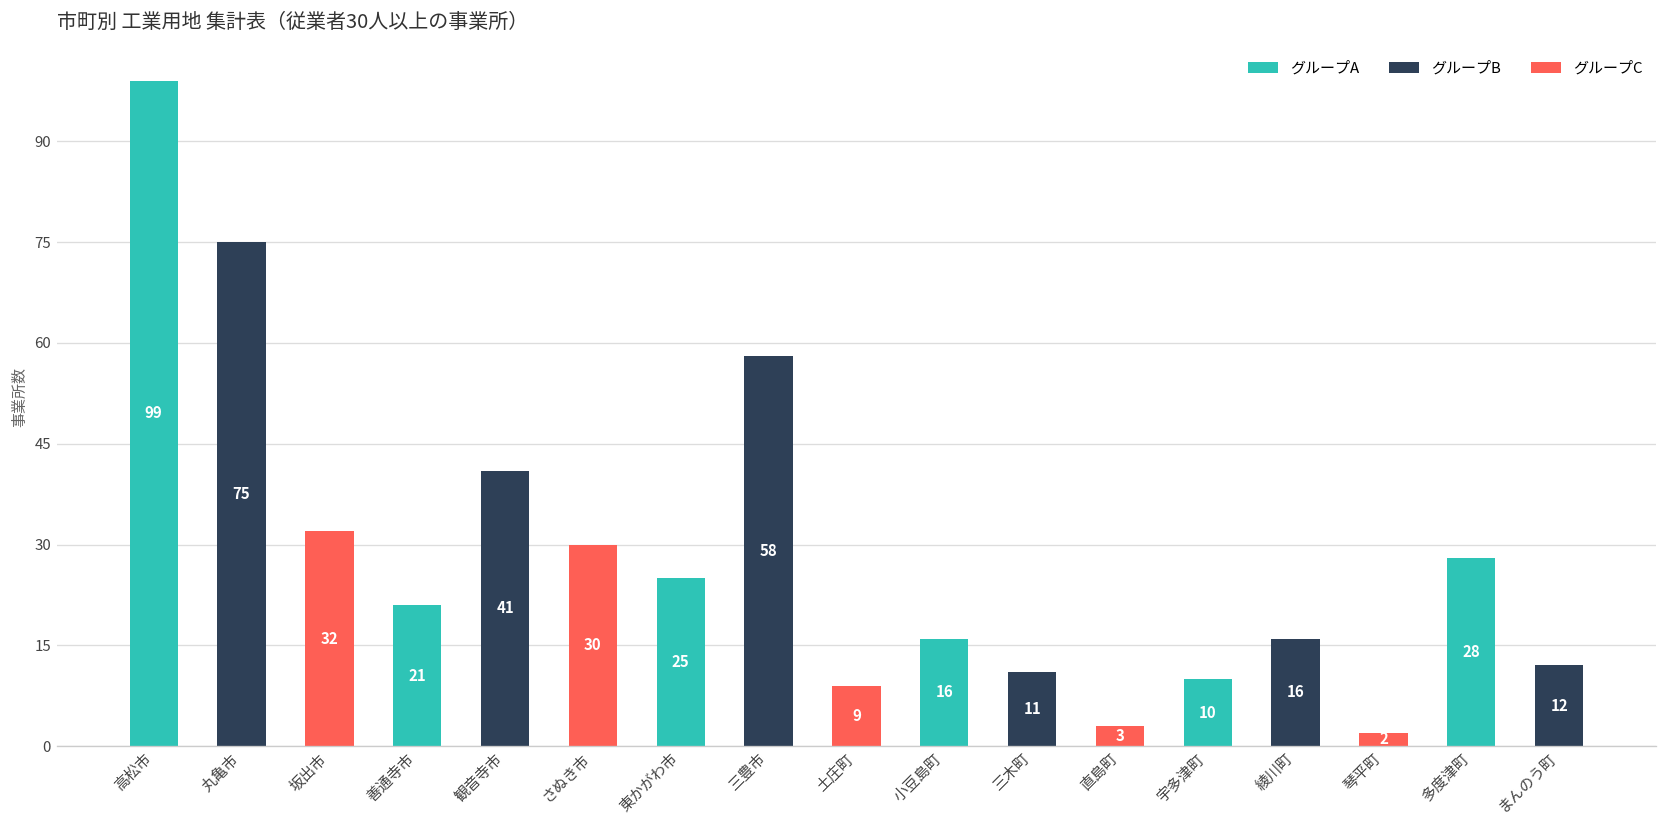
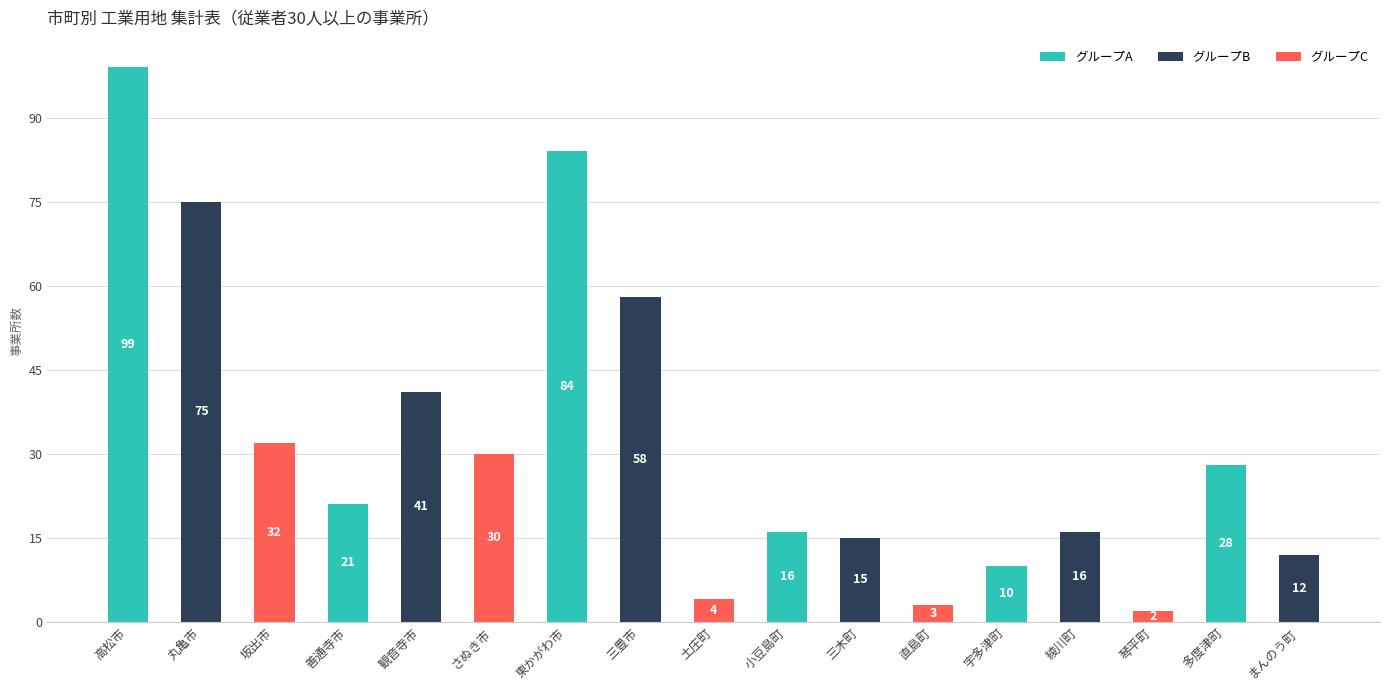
  {
    "高松市": 99,
    "丸亀市": 75,
    "坂出市": 32,
    "善通寺市": 21,
    "観音寺市": 41,
    "さぬき市": 30,
-   "東かがわ市": 25,
+   "東かがわ市": 84,
    "三豊市": 58,
-   "土庄町": 9,
+   "土庄町": 4,
    "小豆島町": 16,
-   "三木町": 11,
+   "三木町": 15,
    "直島町": 3,
    "宇多津町": 10,
    "綾川町": 16,
    "琴平町": 2,
    "多度津町": 28,
    "まんのう町": 12
  }
